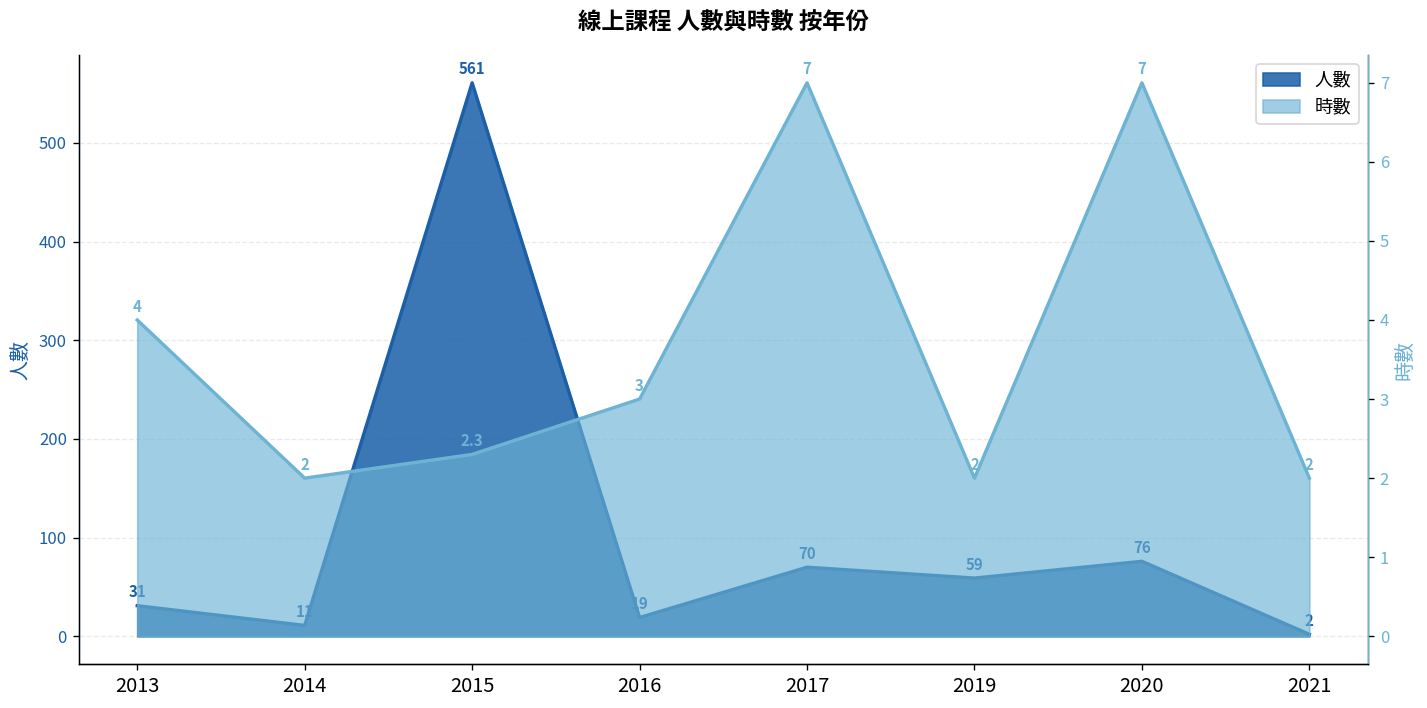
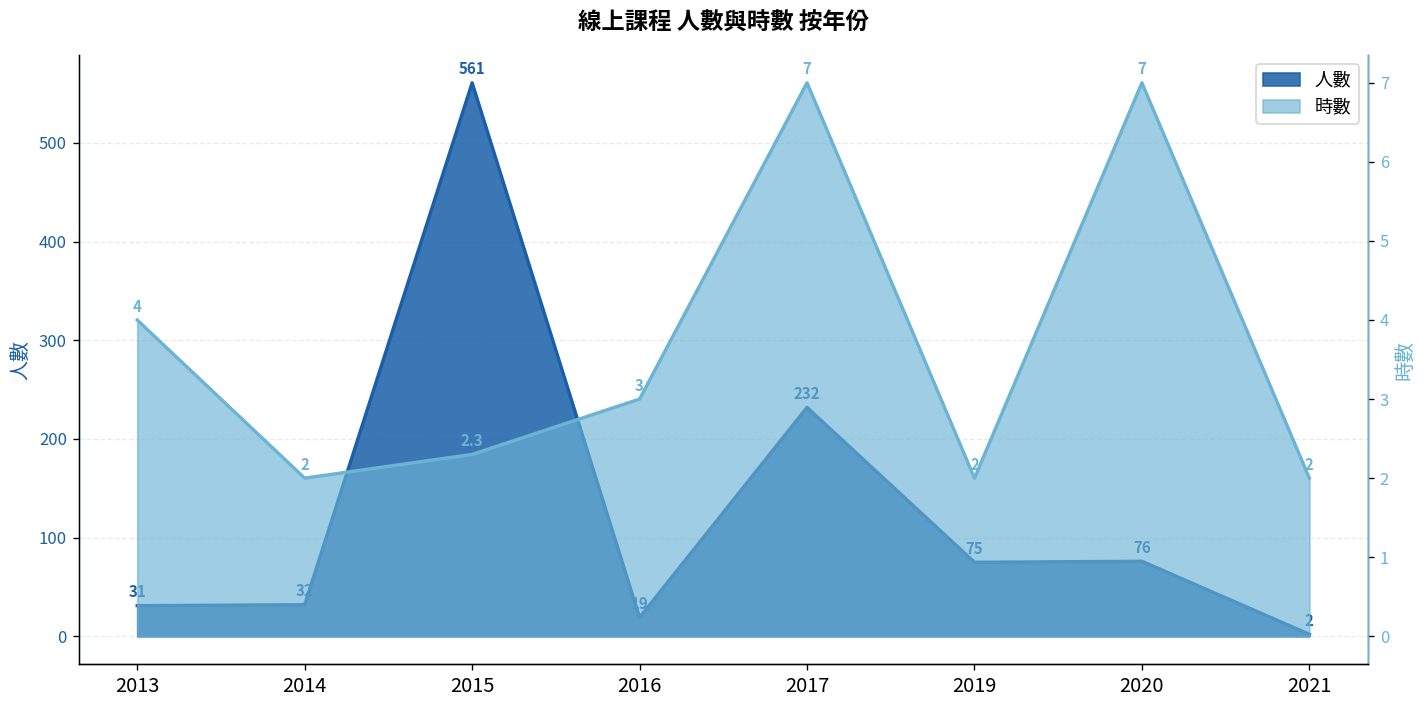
  {
    "人數": {
      "2013": 31,
-     "2014": 11,
+     "2014": 32,
      "2015": 561,
      "2016": 19,
-     "2017": 70,
-     "2019": 59,
+     "2017": 232,
+     "2019": 75,
      "2020": 76,
      "2021": 2
    },
    "時數": {
      "2013": 4,
      "2014": 2,
      "2015": 2.3,
      "2016": 3,
      "2017": 7,
      "2019": 2,
      "2020": 7,
      "2021": 2
    }
  }
